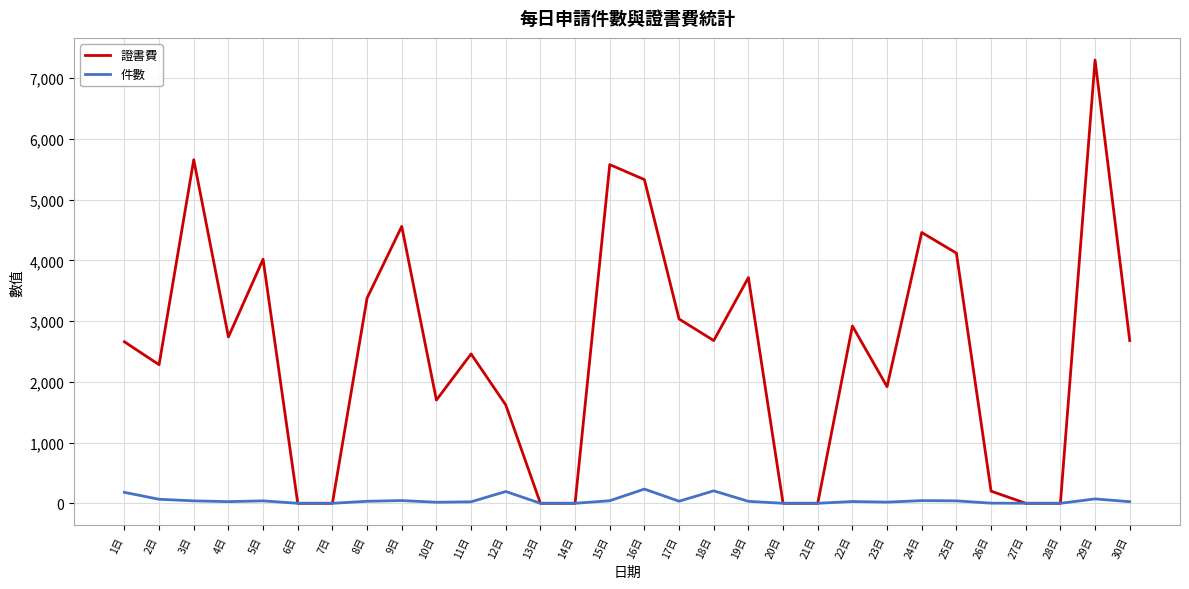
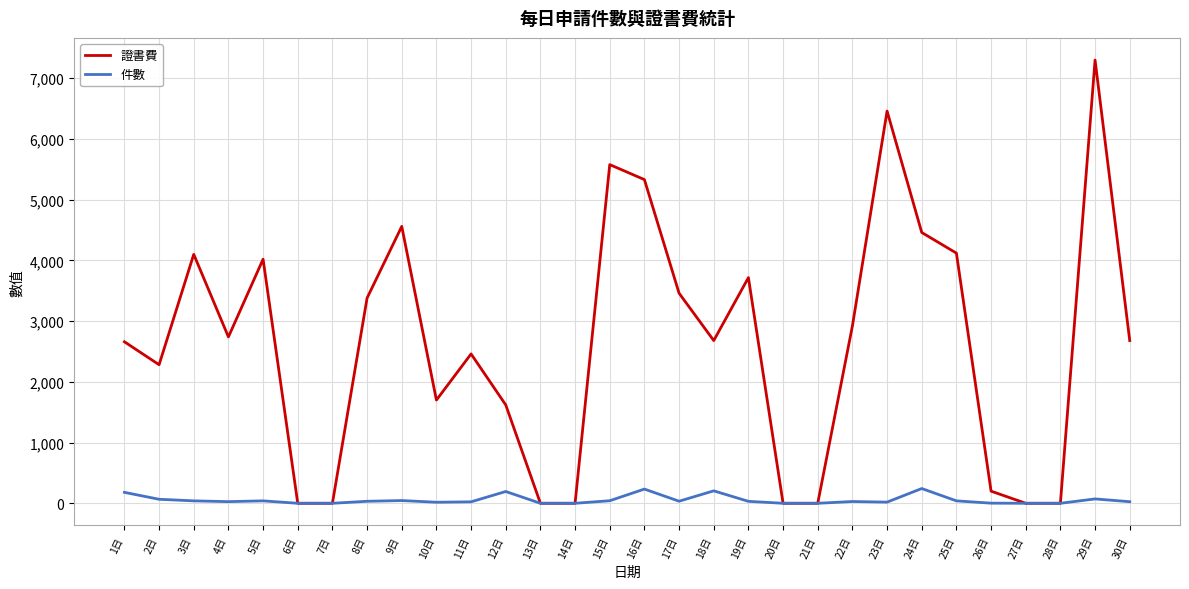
  {
    "證書費": {
      "1日": "2,700",
      "2日": "2,300",
-     "3日": "5,700",
+     "3日": "4,100",
      "4日": "2,700",
      "5日": "4,000",
      "8日": "3,400",
      "9日": "4,600",
      "10日": "1,700",
      "11日": "2,500",
      "12日": "1,600",
      "15日": "5,600",
      "16日": "5,300",
-     "17日": "3,000",
+     "17日": "3,500",
      "18日": "2,700",
      "19日": "3,700",
      "22日": "2,900",
-     "23日": "1,900",
+     "23日": "6,500",
      "24日": "4,500",
      "25日": "4,100",
      "26日": "200",
      "29日": "7,300",
      "30日": "2,700"
    },
    "件數": {
      "1日": "200",
      "2日": "100",
      "3日": "0",
      "4日": "0",
      "5日": "0",
      "8日": "0",
      "9日": "0",
      "10日": "0",
      "11日": "0",
      "12日": "200",
      "15日": "0",
      "16日": "200",
      "17日": "0",
      "18日": "200",
      "19日": "0",
      "22日": "0",
      "23日": "0",
-     "24日": "0",
+     "24日": "200",
      "25日": "0",
      "26日": "0",
      "29日": "100",
      "30日": "0"
    }
  }
